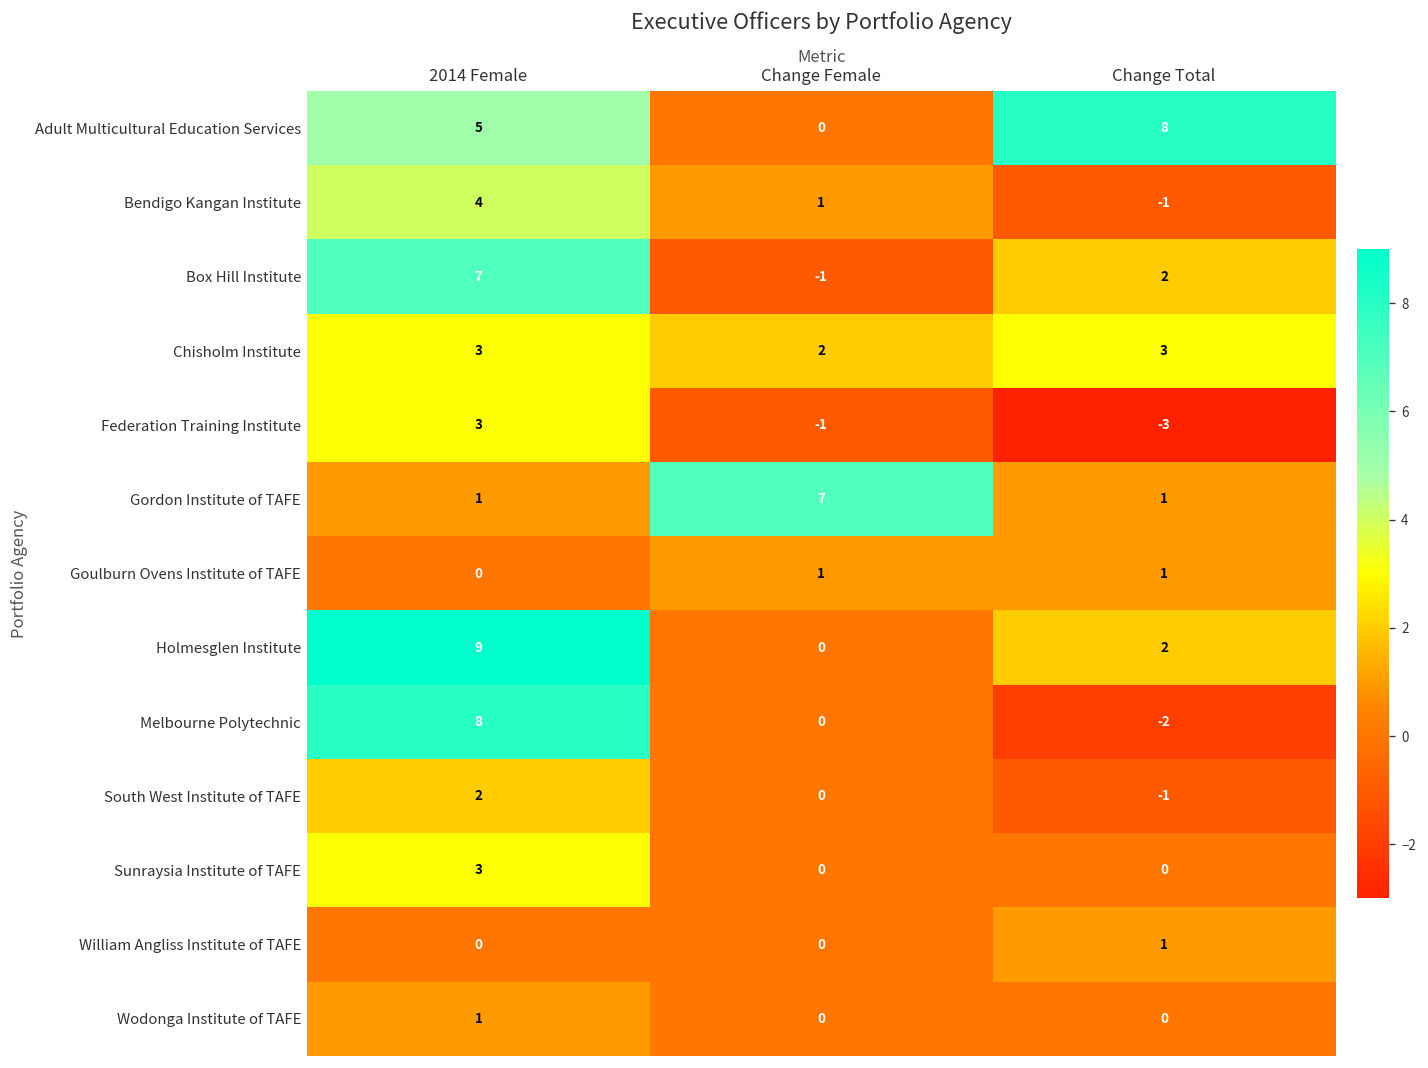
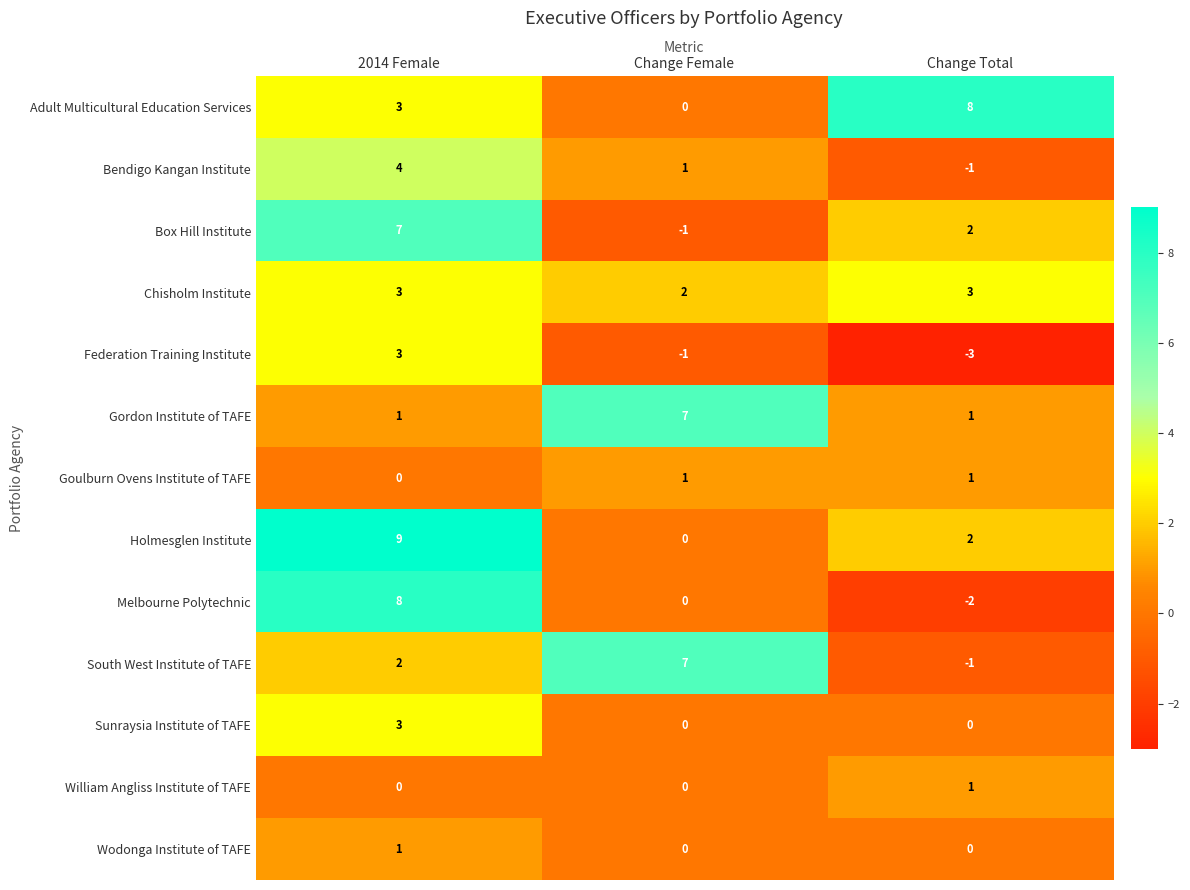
  {
    "Adult Multicultural Education Services": {
-     "2014 Female": 5,
+     "2014 Female": 3,
      "Change Female": 0,
      "Change Total": 8
    },
    "Bendigo Kangan Institute": {
      "2014 Female": 4,
      "Change Female": 1,
      "Change Total": -1
    },
    "Box Hill Institute": {
      "2014 Female": 7,
      "Change Female": -1,
      "Change Total": 2
    },
    "Chisholm Institute": {
      "2014 Female": 3,
      "Change Female": 2,
      "Change Total": 3
    },
    "Federation Training Institute": {
      "2014 Female": 3,
      "Change Female": -1,
      "Change Total": -3
    },
    "Gordon Institute of TAFE": {
      "2014 Female": 1,
      "Change Female": 7,
      "Change Total": 1
    },
    "Goulburn Ovens Institute of TAFE": {
      "2014 Female": 0,
      "Change Female": 1,
      "Change Total": 1
    },
    "Holmesglen Institute": {
      "2014 Female": 9,
      "Change Female": 0,
      "Change Total": 2
    },
    "Melbourne Polytechnic": {
      "2014 Female": 8,
      "Change Female": 0,
      "Change Total": -2
    },
    "South West Institute of TAFE": {
      "2014 Female": 2,
-     "Change Female": 0,
+     "Change Female": 7,
      "Change Total": -1
    },
    "Sunraysia Institute of TAFE": {
      "2014 Female": 3,
      "Change Female": 0,
      "Change Total": 0
    },
    "William Angliss Institute of TAFE": {
      "2014 Female": 0,
      "Change Female": 0,
      "Change Total": 1
    },
    "Wodonga Institute of TAFE": {
      "2014 Female": 1,
      "Change Female": 0,
      "Change Total": 0
    }
  }
